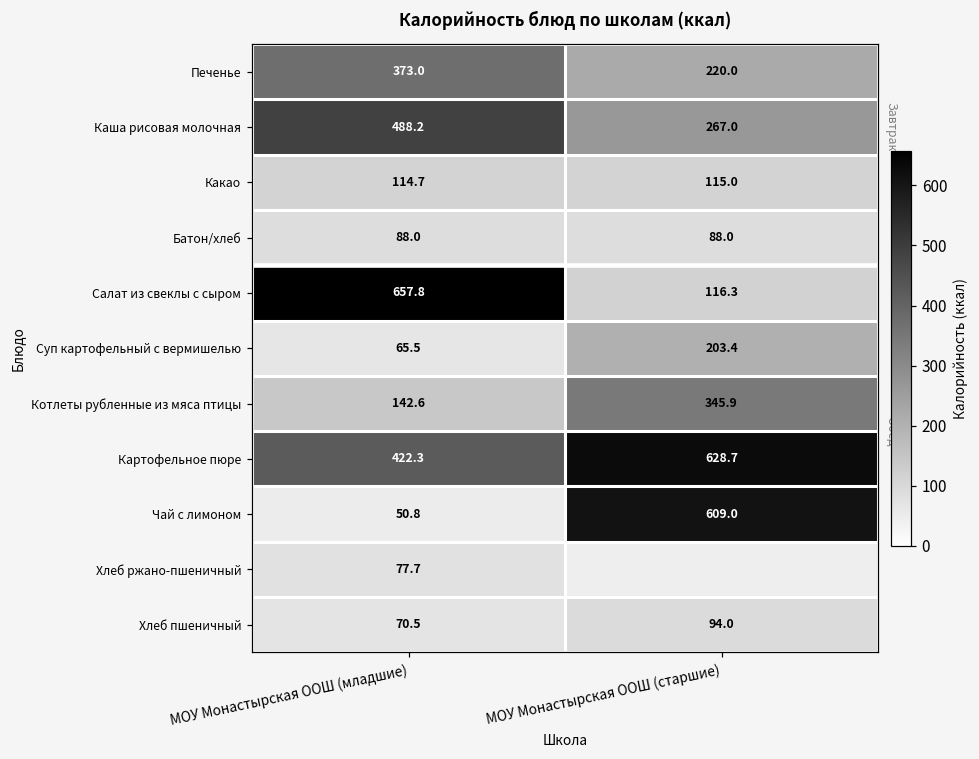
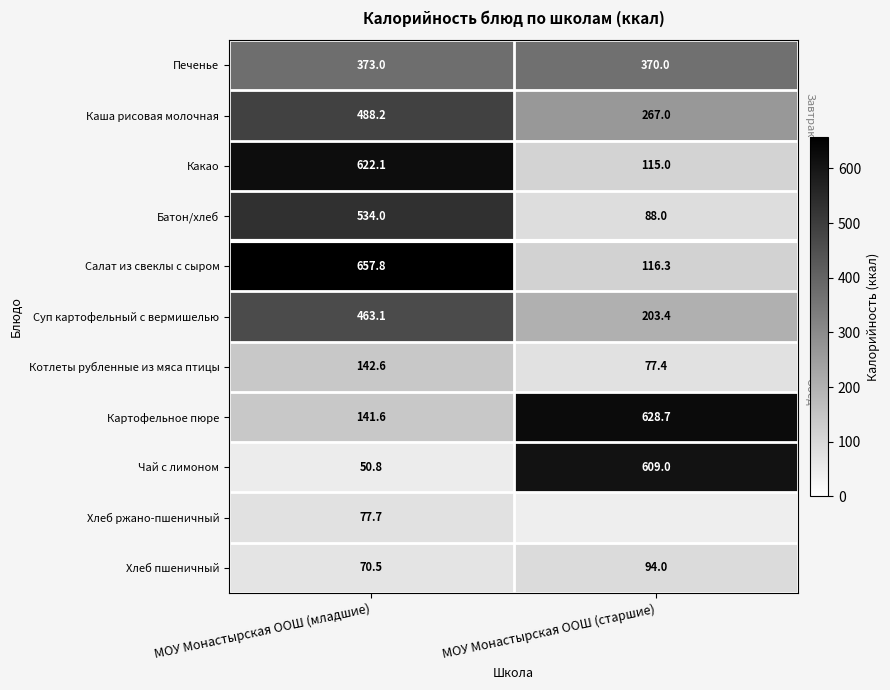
  {
    "Печенье": {
      "МОУ Монастырская ООШ (младшие)": 373.0,
-     "МОУ Монастырская ООШ (старшие)": 220.0
+     "МОУ Монастырская ООШ (старшие)": 370.0
    },
    "Каша рисовая молочная": {
      "МОУ Монастырская ООШ (младшие)": 488.2,
      "МОУ Монастырская ООШ (старшие)": 267.0
    },
    "Какао": {
-     "МОУ Монастырская ООШ (младшие)": 114.7,
+     "МОУ Монастырская ООШ (младшие)": 622.1,
      "МОУ Монастырская ООШ (старшие)": 115.0
    },
    "Батон/хлеб": {
-     "МОУ Монастырская ООШ (младшие)": 88.0,
+     "МОУ Монастырская ООШ (младшие)": 534.0,
      "МОУ Монастырская ООШ (старшие)": 88.0
    },
    "Салат из свеклы с сыром": {
      "МОУ Монастырская ООШ (младшие)": 657.8,
      "МОУ Монастырская ООШ (старшие)": 116.3
    },
    "Суп картофельный с вермишелью": {
-     "МОУ Монастырская ООШ (младшие)": 65.5,
+     "МОУ Монастырская ООШ (младшие)": 463.1,
      "МОУ Монастырская ООШ (старшие)": 203.4
    },
    "Котлеты рубленные из мяса птицы": {
      "МОУ Монастырская ООШ (младшие)": 142.6,
-     "МОУ Монастырская ООШ (старшие)": 345.9
+     "МОУ Монастырская ООШ (старшие)": 77.4
    },
    "Картофельное пюре": {
-     "МОУ Монастырская ООШ (младшие)": 422.3,
+     "МОУ Монастырская ООШ (младшие)": 141.6,
      "МОУ Монастырская ООШ (старшие)": 628.7
    },
    "Чай с лимоном": {
      "МОУ Монастырская ООШ (младшие)": 50.8,
      "МОУ Монастырская ООШ (старшие)": 609.0
    },
    "Хлеб ржано-пшеничный": {
      "МОУ Монастырская ООШ (младшие)": 77.7
    },
    "Хлеб пшеничный": {
      "МОУ Монастырская ООШ (младшие)": 70.5,
      "МОУ Монастырская ООШ (старшие)": 94.0
    }
  }
